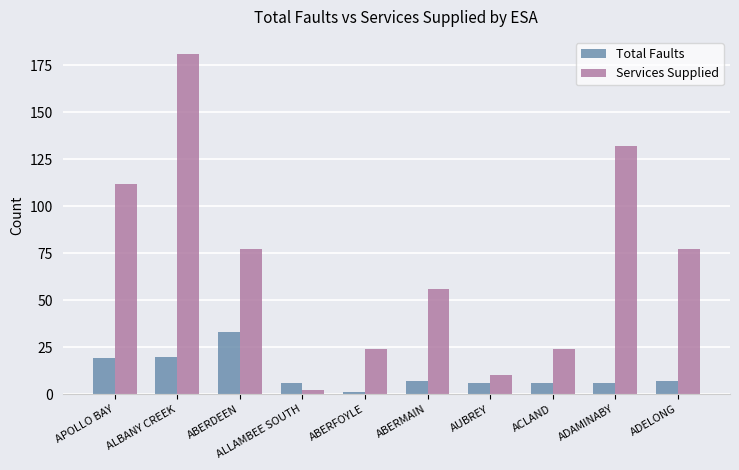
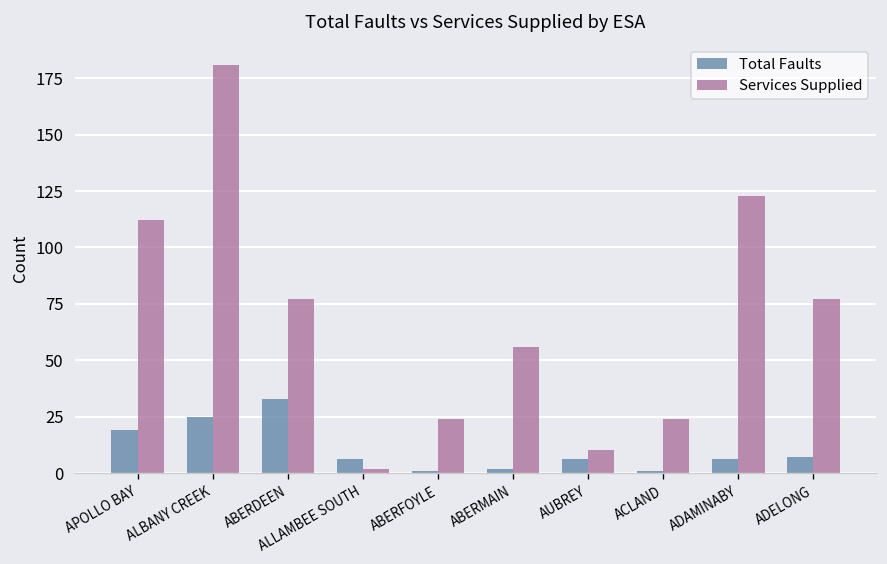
  {
    "Total Faults": {
      "APOLLO BAY": 19,
-     "ALBANY CREEK": 20,
+     "ALBANY CREEK": 25,
      "ABERDEEN": 33,
      "ALLAMBEE SOUTH": 6,
-     "ABERMAIN": 7,
+     "ABERMAIN": 2,
      "AUBREY": 6,
-     "ACLAND": 6,
+     "ACLAND": 1,
      "ADAMINABY": 6,
      "ADELONG": 7
    },
    "Services Supplied": {
      "APOLLO BAY": 112,
      "ALBANY CREEK": 181,
      "ABERDEEN": 77,
      "ALLAMBEE SOUTH": 2,
      "ABERFOYLE": 24,
      "ABERMAIN": 56,
      "AUBREY": 10,
      "ACLAND": 24,
-     "ADAMINABY": 132,
+     "ADAMINABY": 123,
      "ADELONG": 77
    }
  }
